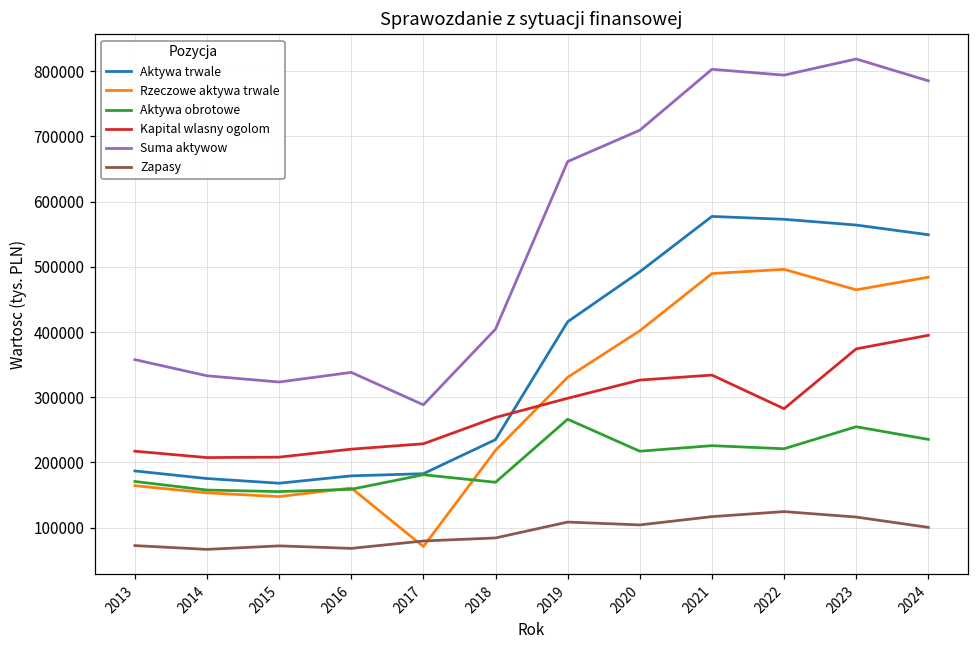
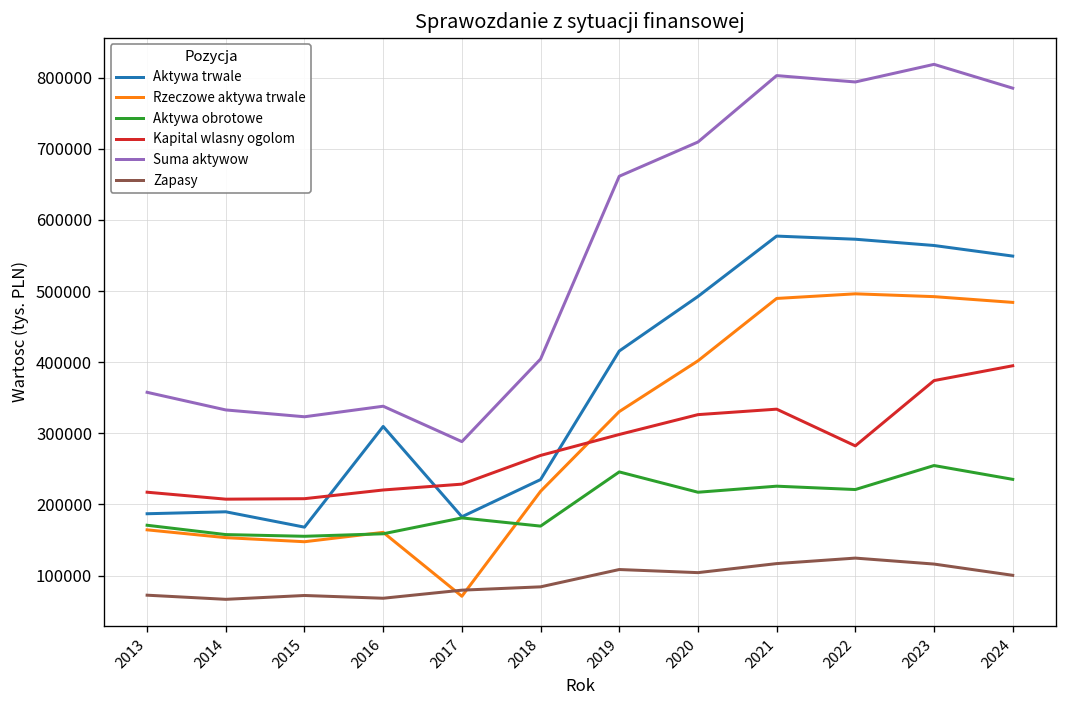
  {
    "Aktywa trwale": {
      "2013": 190000,
-     "2014": 180000,
+     "2014": 190000,
      "2015": 170000,
-     "2016": 180000,
+     "2016": 310000,
      "2018": 230000,
      "2019": 420000,
      "2020": 490000,
      "2021": 580000,
      "2022": 570000,
      "2023": 560000,
      "2024": 550000
    },
    "Rzeczowe aktywa trwale": {
      "2013": 160000,
      "2015": 150000,
      "2017": 70000,
      "2018": 220000,
      "2019": 330000,
      "2020": 400000,
      "2021": 490000,
      "2022": 500000,
-     "2023": 460000,
+     "2023": 490000,
      "2024": 480000
    },
    "Aktywa obrotowe": {
      "2013": 170000,
      "2015": 160000,
      "2018": 170000,
-     "2019": 270000,
+     "2019": 250000,
      "2020": 220000,
      "2021": 230000,
      "2022": 220000,
      "2023": 250000,
      "2024": 240000
    },
    "Kapital wlasny ogolom": {
      "2013": 220000,
      "2014": 210000,
      "2015": 210000,
      "2016": 220000,
      "2017": 230000,
      "2018": 270000,
      "2019": 300000,
      "2020": 330000,
      "2021": 330000,
      "2022": 280000,
      "2023": 370000,
      "2024": 390000
    },
    "Suma aktywow": {
      "2013": 360000,
      "2014": 330000,
      "2015": 320000,
      "2016": 340000,
      "2017": 290000,
      "2018": 400000,
      "2019": 660000,
      "2020": 710000,
      "2021": 800000,
      "2022": 790000,
      "2023": 820000,
      "2024": 790000
    },
    "Zapasy": {
      "2013": 70000,
      "2014": 70000,
      "2015": 70000,
      "2016": 70000,
      "2017": 80000,
      "2018": 80000,
      "2019": 110000,
      "2020": 100000,
      "2021": 120000,
      "2022": 120000,
      "2023": 120000,
      "2024": 100000
    }
  }
